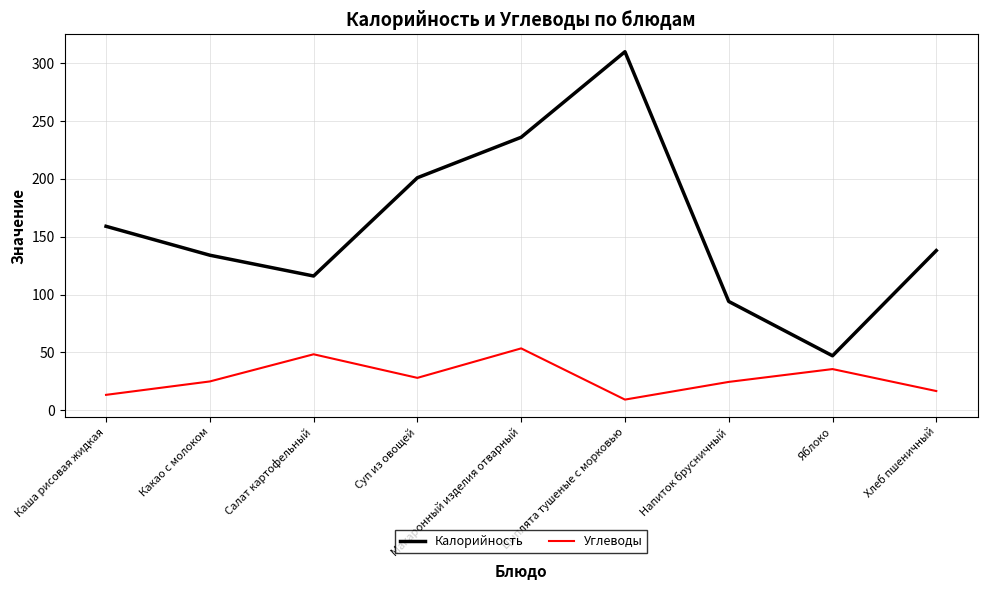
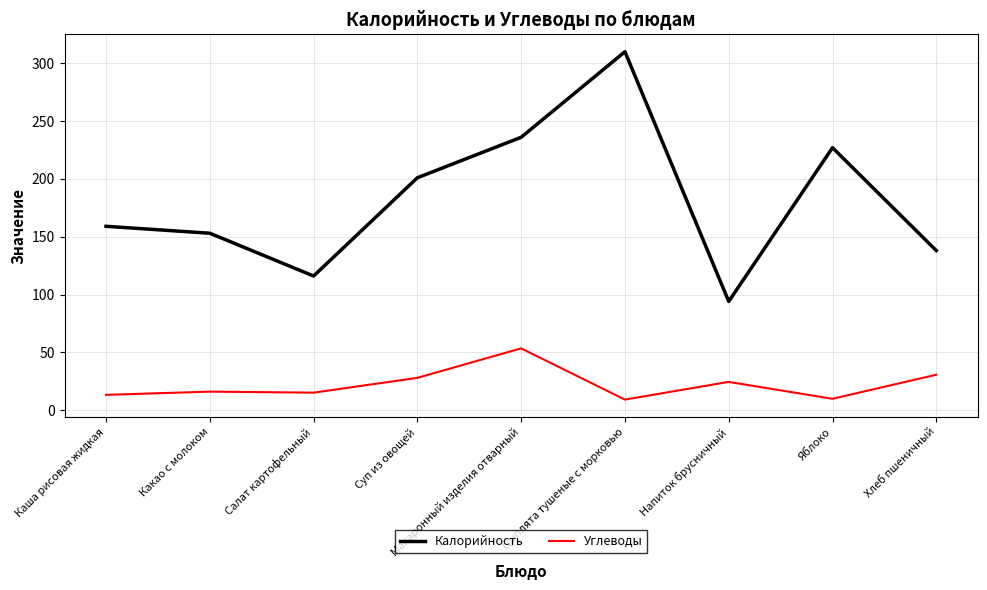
  {
    "Калорийность": {
      "Каша рисовая жидкая": 159,
-     "Какао с молоком": 134,
+     "Какао с молоком": 153,
      "Салат картофельный": 116,
      "Суп из овощей": 201,
      "Макаронный изделия отварный": 236,
      "Цыплята тушеные с морковью": 310,
      "Напиток брусничный": 94,
-     "Яблоко": 47,
+     "Яблоко": 227,
      "Хлеб пшеничный": 138
    },
    "Углеводы": {
      "Каша рисовая жидкая": 13,
-     "Какао с молоком": 25,
-     "Салат картофельный": 48,
+     "Какао с молоком": 16,
+     "Салат картофельный": 15,
      "Суп из овощей": 28,
      "Макаронный изделия отварный": 53,
      "Цыплята тушеные с морковью": 9,
      "Напиток брусничный": 24,
-     "Яблоко": 36,
-     "Хлеб пшеничный": 17
+     "Яблоко": 10,
+     "Хлеб пшеничный": 31
    }
  }
